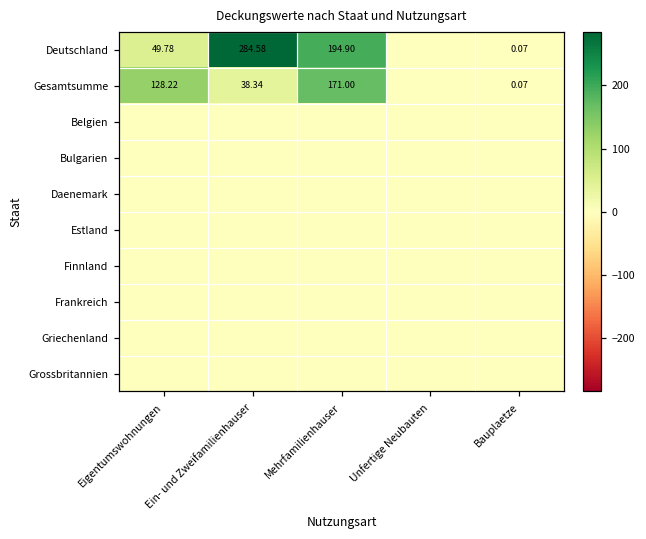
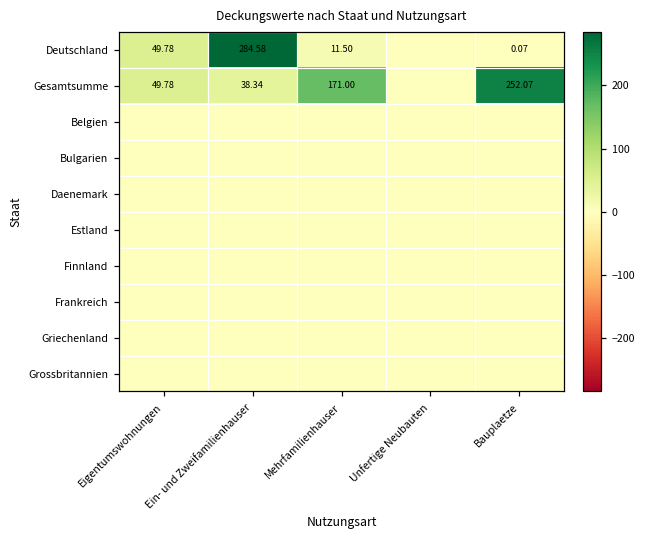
  {
    "Deutschland": {
      "Eigentumswohnungen": 49.78,
      "Ein- und Zweifamilienhauser": 284.58,
-     "Mehrfamilienhauser": 194.90,
+     "Mehrfamilienhauser": 11.50,
      "Bauplaetze": 0.07
    },
    "Gesamtsumme": {
-     "Eigentumswohnungen": 128.22,
+     "Eigentumswohnungen": 49.78,
      "Ein- und Zweifamilienhauser": 38.34,
      "Mehrfamilienhauser": 171.00,
-     "Bauplaetze": 0.07
+     "Bauplaetze": 252.07
    }
  }
